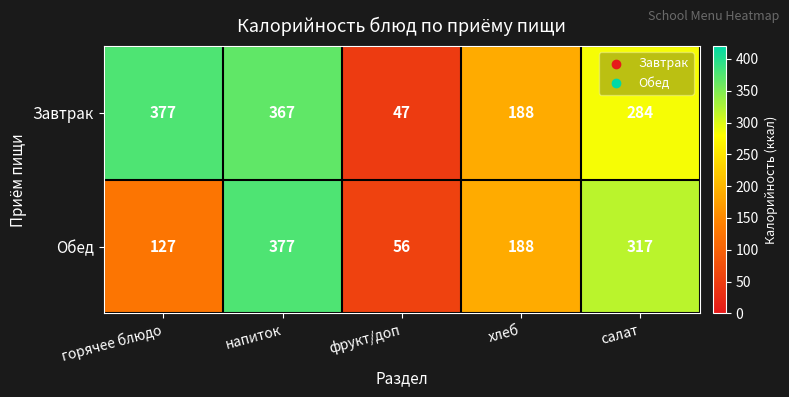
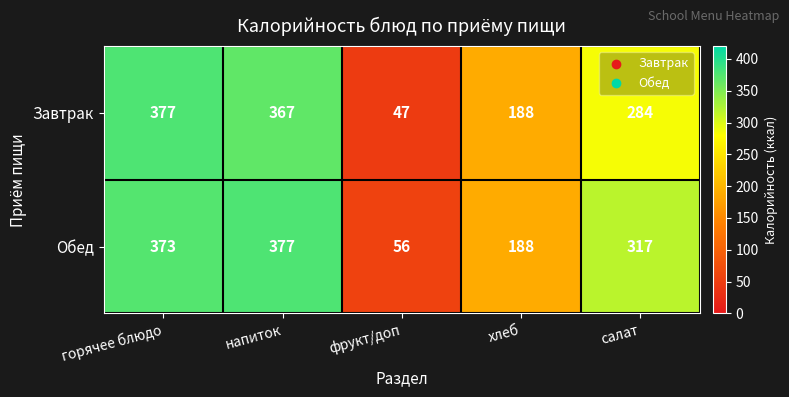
  {
    "Завтрак": {
      "горячее блюдо": 377,
      "напиток": 367,
      "фрукт/доп": 47,
      "хлеб": 188,
      "салат": 284
    },
    "Обед": {
-     "горячее блюдо": 127,
+     "горячее блюдо": 373,
      "напиток": 377,
      "фрукт/доп": 56,
      "хлеб": 188,
      "салат": 317
    }
  }
